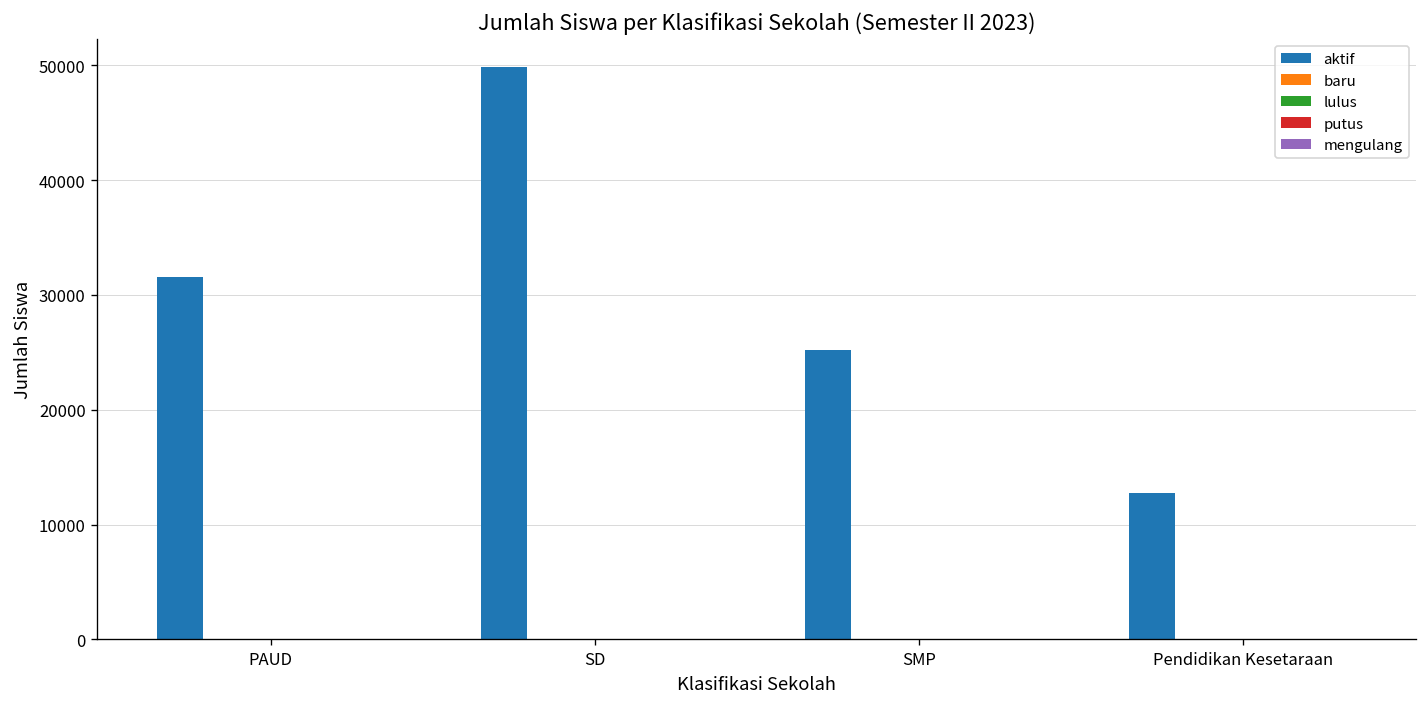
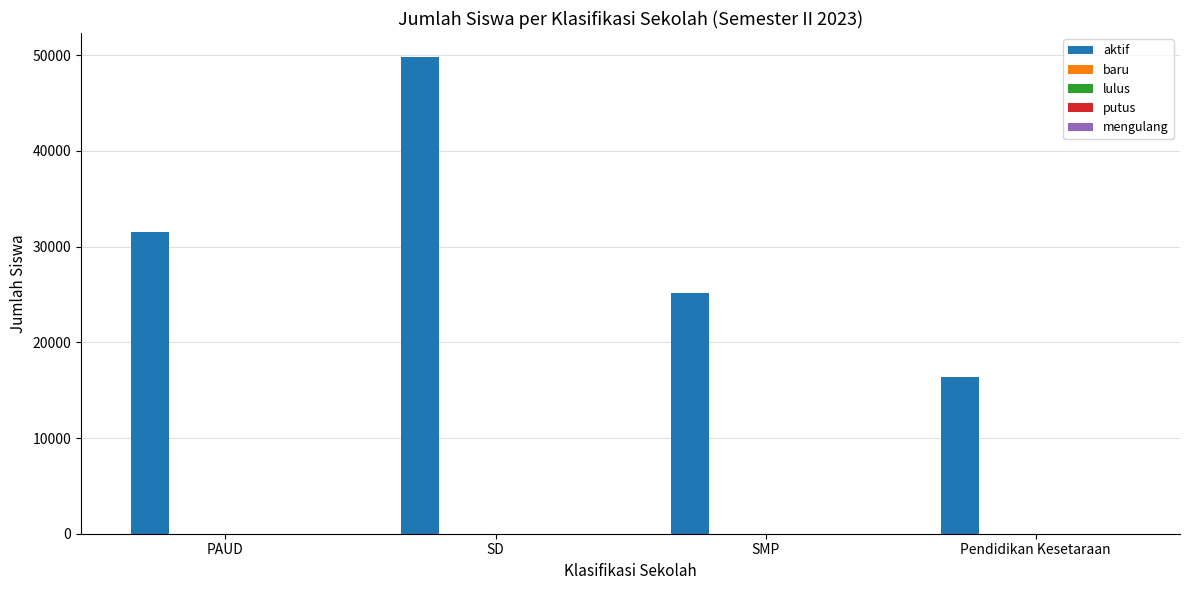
  {
    "aktif": {
      "PAUD": 32000,
      "SD": 50000,
      "SMP": 25000,
-     "Pendidikan Kesetaraan": 13000
+     "Pendidikan Kesetaraan": 16000
    },
    "baru": {
      "PAUD": 0,
      "SD": 0,
      "SMP": 0,
      "Pendidikan Kesetaraan": 0
    },
    "lulus": {
      "PAUD": 0,
      "SD": 0,
      "SMP": 0,
      "Pendidikan Kesetaraan": 0
    },
    "putus": {
      "PAUD": 0,
      "SD": 0,
      "SMP": 0,
      "Pendidikan Kesetaraan": 0
    },
    "mengulang": {
      "PAUD": 0,
      "SD": 0,
      "SMP": 0,
      "Pendidikan Kesetaraan": 0
    }
  }
